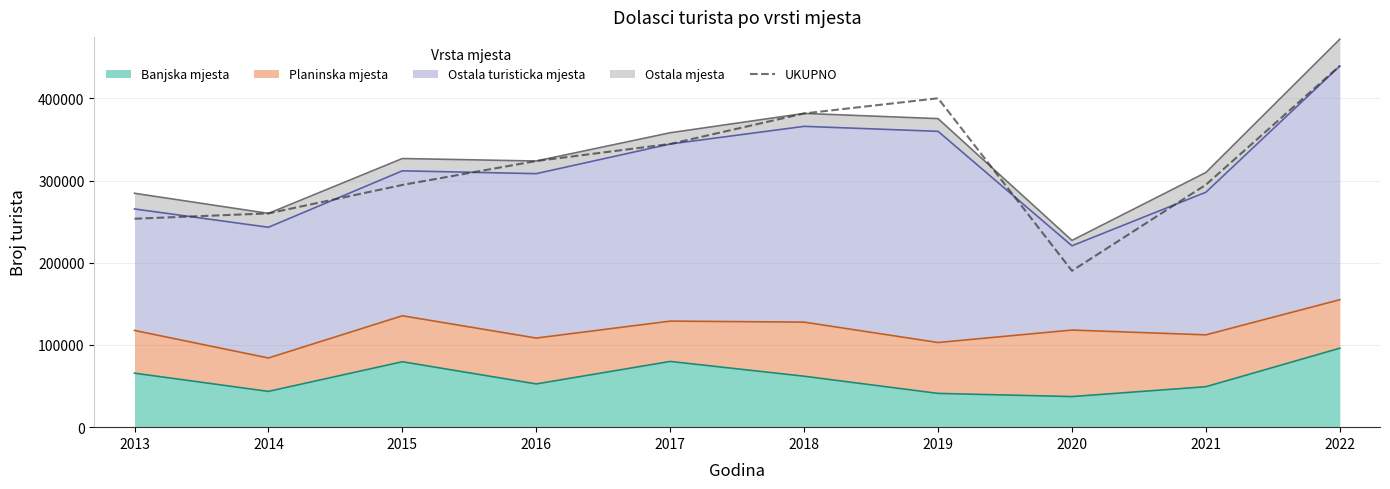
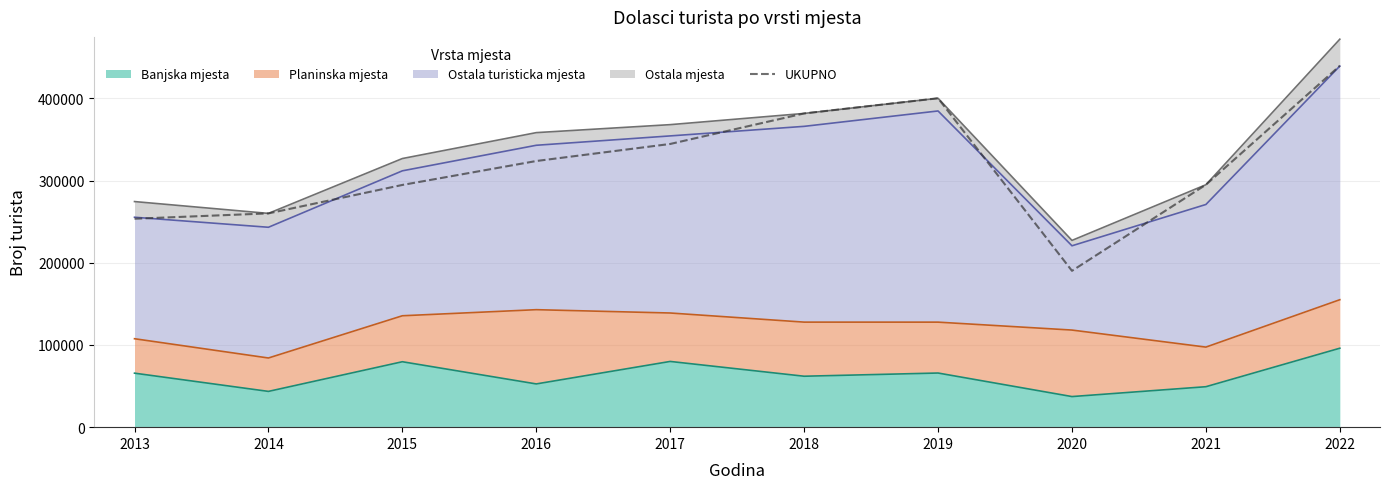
  {
    "Banjska mjesta": {
      "2013": 70000,
      "2014": 40000,
      "2015": 80000,
      "2016": 50000,
      "2017": 80000,
      "2018": 60000,
-     "2019": 40000,
+     "2019": 70000,
      "2020": 40000,
      "2021": 50000,
      "2022": 100000
    },
    "Planinska mjesta": {
-     "2013": 50000,
+     "2013": 40000,
      "2014": 40000,
      "2015": 60000,
-     "2016": 60000,
-     "2017": 50000,
+     "2016": 90000,
+     "2017": 60000,
      "2018": 70000,
      "2019": 60000,
      "2020": 80000,
-     "2021": 60000,
+     "2021": 50000,
      "2022": 60000
    },
    "UKUPNO": {
      "2015": 290000,
      "2020": 190000
    }
  }
